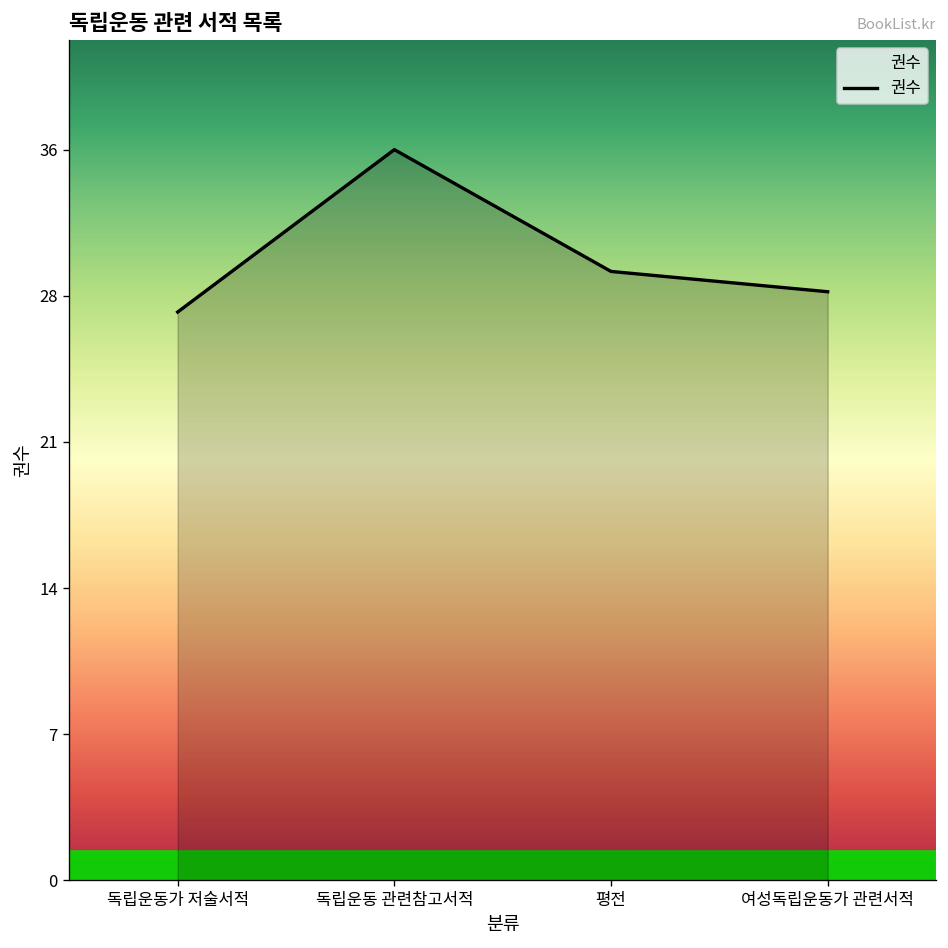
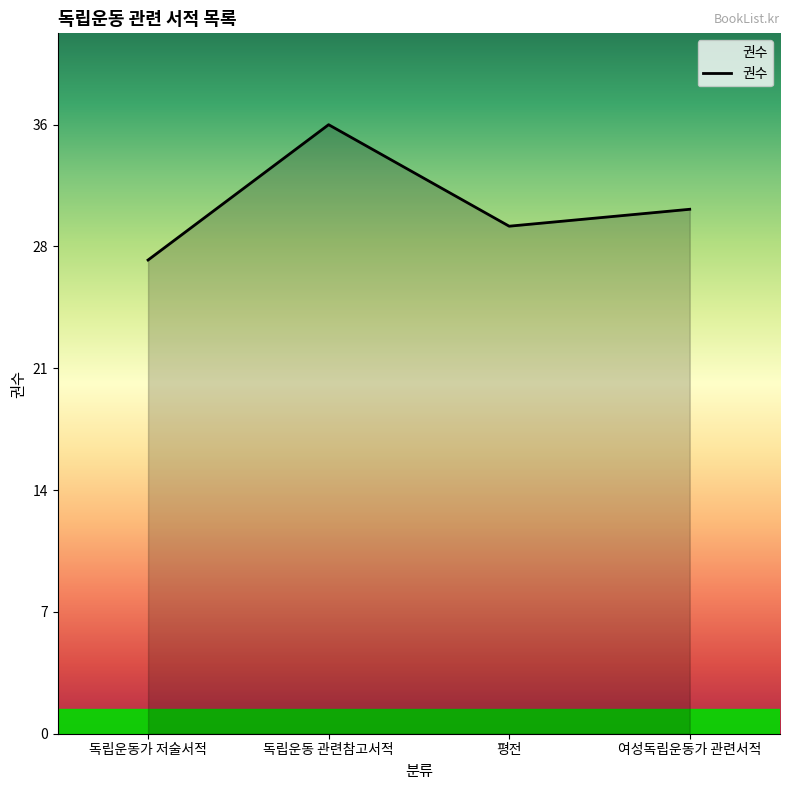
  {
    "독립운동가 저술서적": 28,
    "독립운동 관련참고서적": 36,
    "평전": 30,
-   "여성독립운동가 관련서적": 29
+   "여성독립운동가 관련서적": 31
  }
